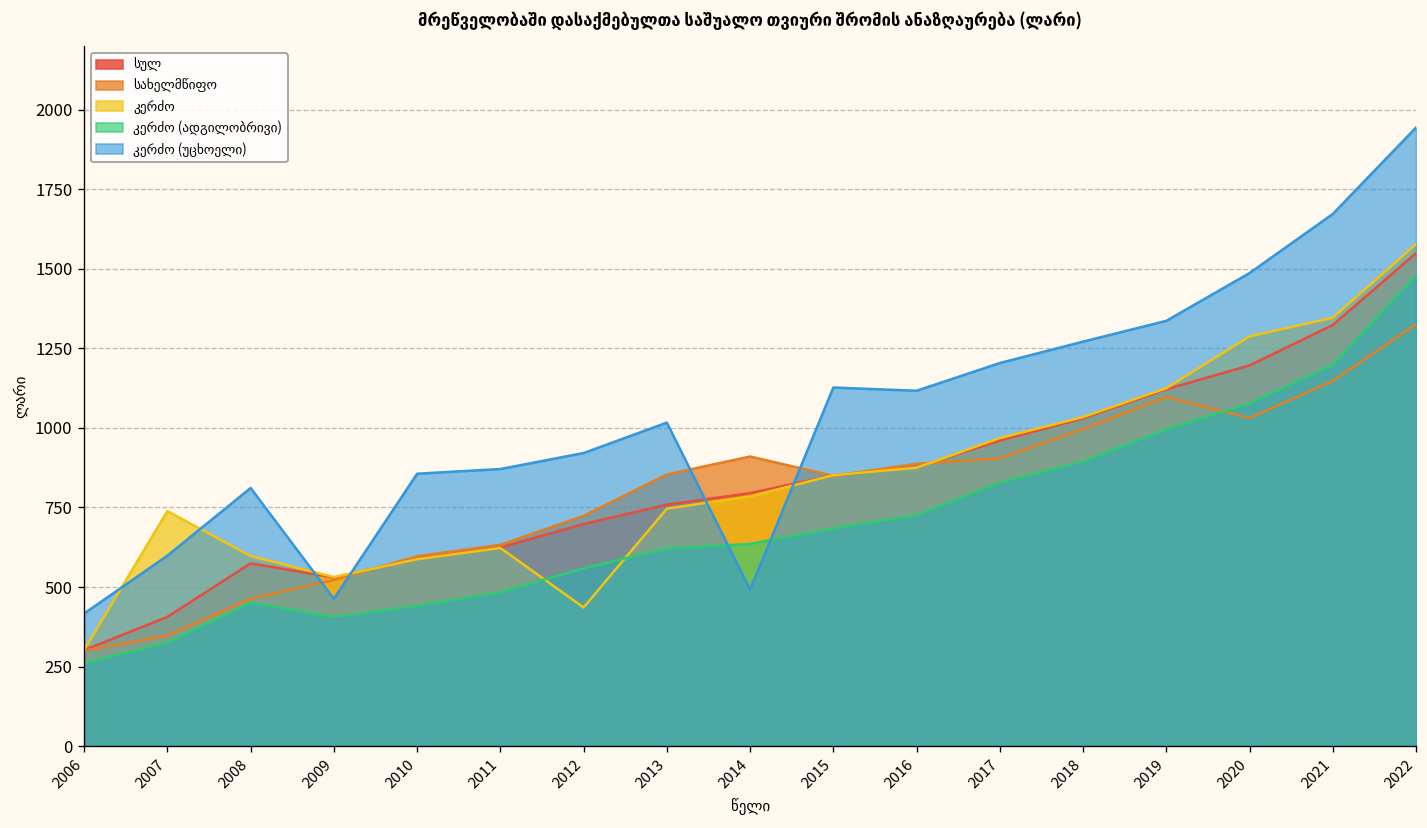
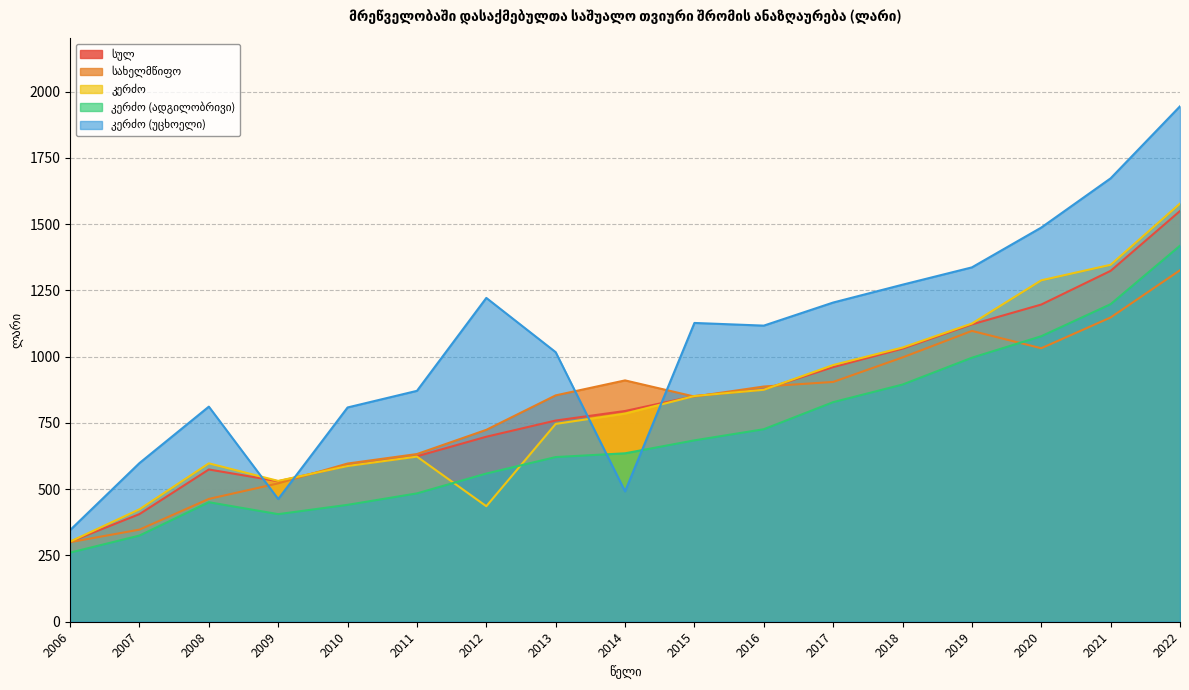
  {
    "კერძო": {
-     "2007": 740,
+     "2007": 420,
      "2008": 600,
      "2012": 440,
      "2013": 750,
      "2014": 790,
      "2020": 1290,
      "2021": 1350,
      "2022": 1580
    },
    "კერძო (ადგილობრივი)": {
      "2006": 260,
      "2007": 330,
      "2008": 450,
      "2009": 410,
      "2010": 440,
      "2011": 480,
      "2012": 560,
      "2013": 620,
      "2014": 640,
      "2015": 680,
      "2016": 730,
      "2017": 830,
      "2018": 890,
      "2019": 1000,
      "2020": 1080,
      "2021": 1200,
-     "2022": 1480
+     "2022": 1420
    },
    "კერძო (უცხოელი)": {
-     "2006": 420,
+     "2006": 350,
      "2007": 600,
      "2008": 810,
      "2009": 460,
-     "2010": 860,
+     "2010": 810,
      "2011": 870,
-     "2012": 920,
+     "2012": 1220,
      "2013": 1020,
      "2014": 490,
      "2015": 1130,
      "2016": 1120,
      "2017": 1200,
      "2018": 1270,
      "2019": 1340,
      "2020": 1490,
      "2021": 1670,
      "2022": 1940
    }
  }
